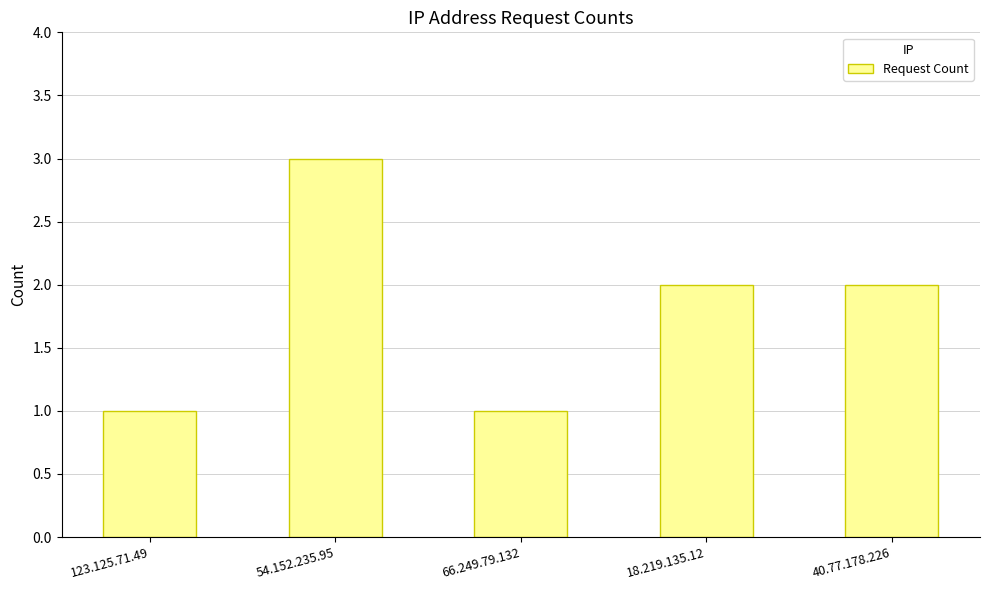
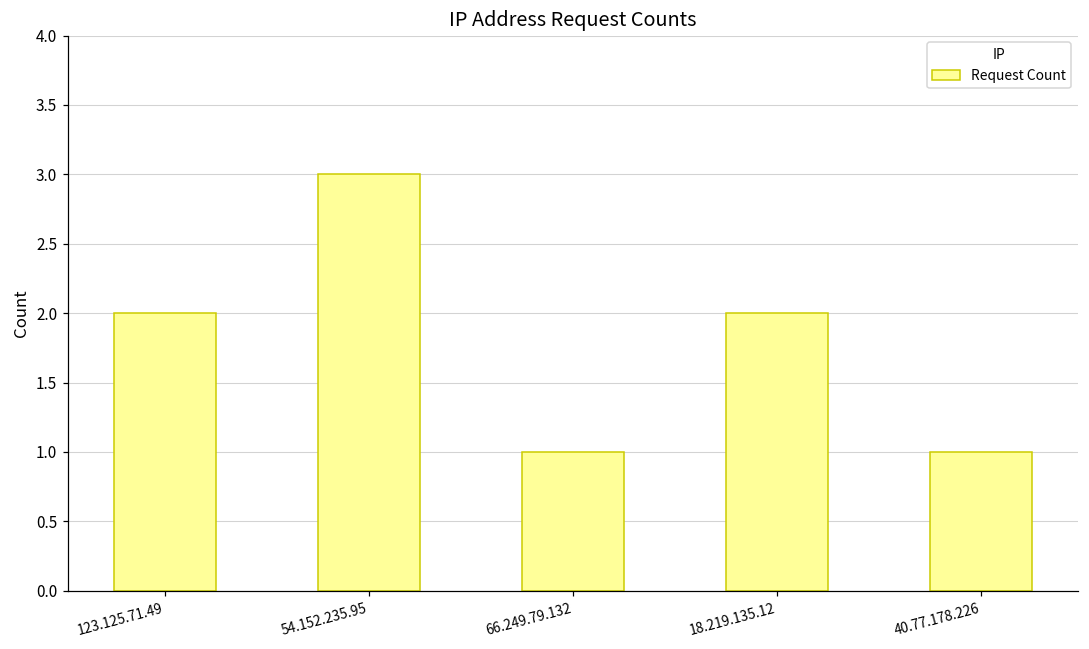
  {
-   "123.125.71.49": 1,
+   "123.125.71.49": 2,
    "54.152.235.95": 3,
    "66.249.79.132": 1,
    "18.219.135.12": 2,
-   "40.77.178.226": 2
+   "40.77.178.226": 1
  }
